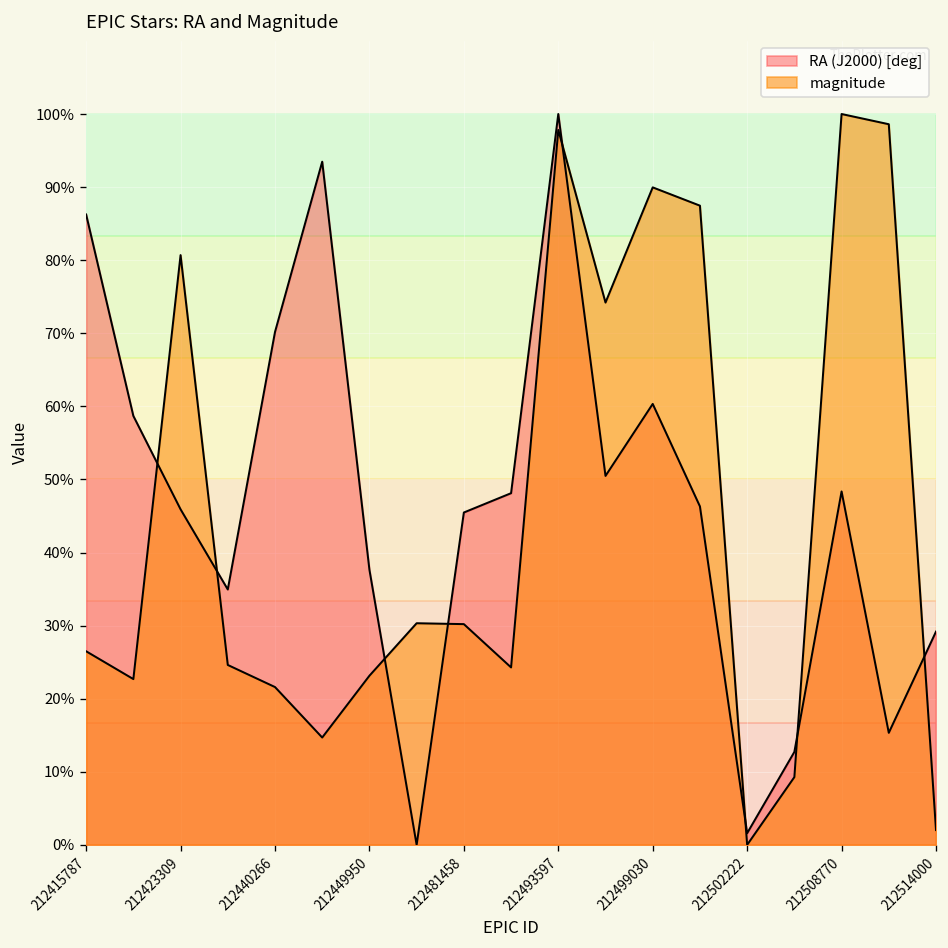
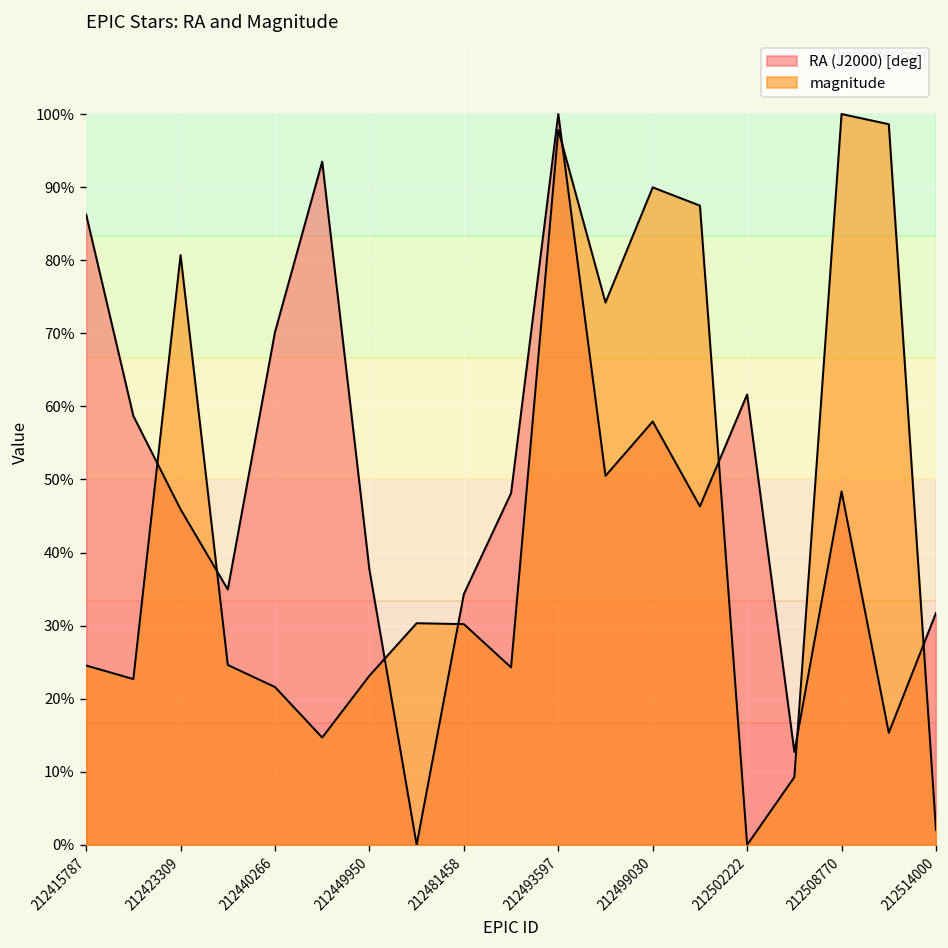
  {
    "RA (J2000) [deg]": {
      "212415787": "86%",
      "212423309": "46%",
      "212440266": "70%",
      "212449950": "38%",
-     "212481458": "45%",
+     "212481458": "34%",
      "212493597": "100%",
-     "212499030": "60%",
-     "212502222": "2%",
+     "212499030": "58%",
+     "212502222": "62%",
      "212508770": "48%",
-     "212514000": "29%"
+     "212514000": "32%"
    },
    "magnitude": {
-     "212415787": "26%",
+     "212415787": "25%",
      "212423309": "81%",
      "212440266": "22%",
      "212449950": "23%",
      "212481458": "30%",
      "212493597": "98%",
      "212499030": "90%",
      "212502222": "0%",
      "212508770": "100%",
      "212514000": "2%"
    }
  }
